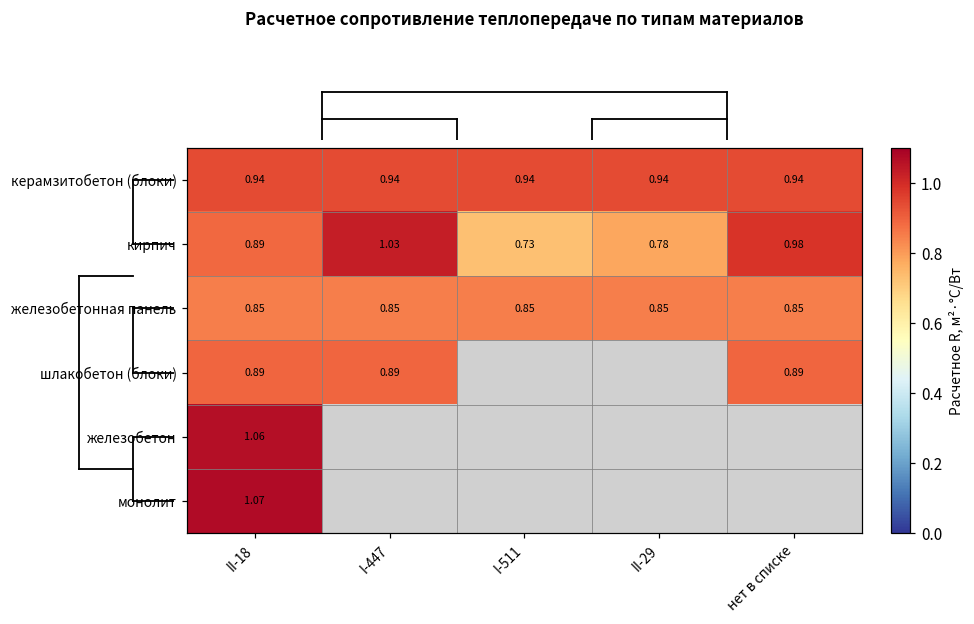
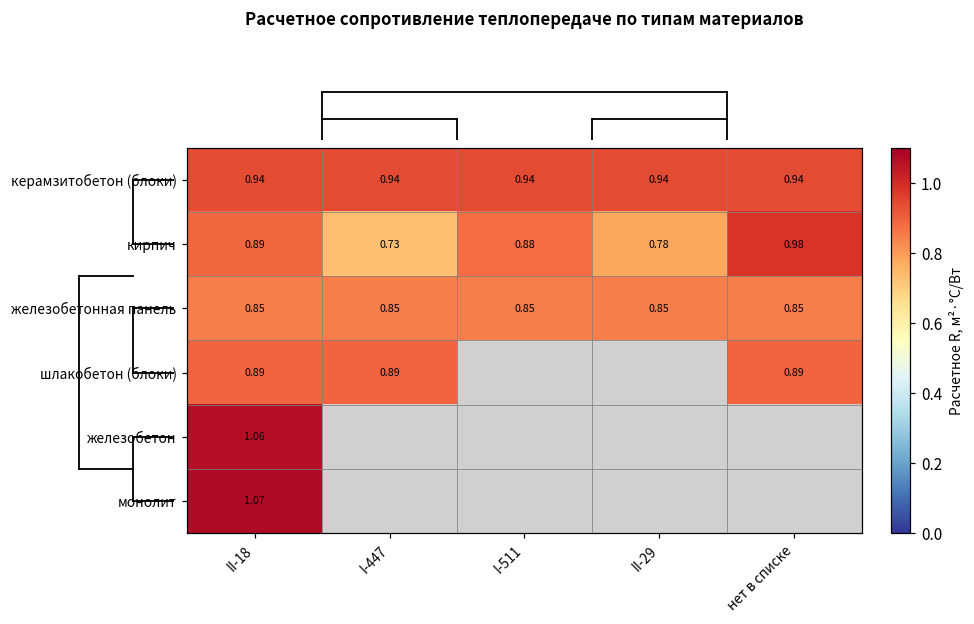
  {
    "керамзитобетон (блоки)": {
      "II-18": 0.94,
      "I-447": 0.94,
      "I-511": 0.94,
      "II-29": 0.94,
      "нет в списке": 0.94
    },
    "кирпич": {
      "II-18": 0.89,
-     "I-447": 1.03,
-     "I-511": 0.73,
+     "I-447": 0.73,
+     "I-511": 0.88,
      "II-29": 0.78,
      "нет в списке": 0.98
    },
    "железобетонная панель": {
      "II-18": 0.85,
      "I-447": 0.85,
      "I-511": 0.85,
      "II-29": 0.85,
      "нет в списке": 0.85
    },
    "шлакобетон (блоки)": {
      "II-18": 0.89,
      "I-447": 0.89,
      "нет в списке": 0.89
    },
    "железобетон": {
      "II-18": 1.06
    },
    "монолит": {
      "II-18": 1.07
    }
  }
